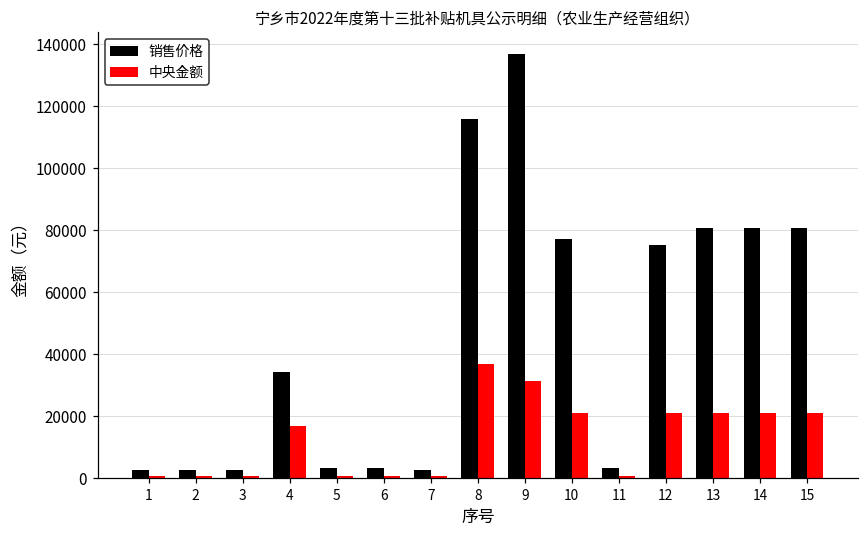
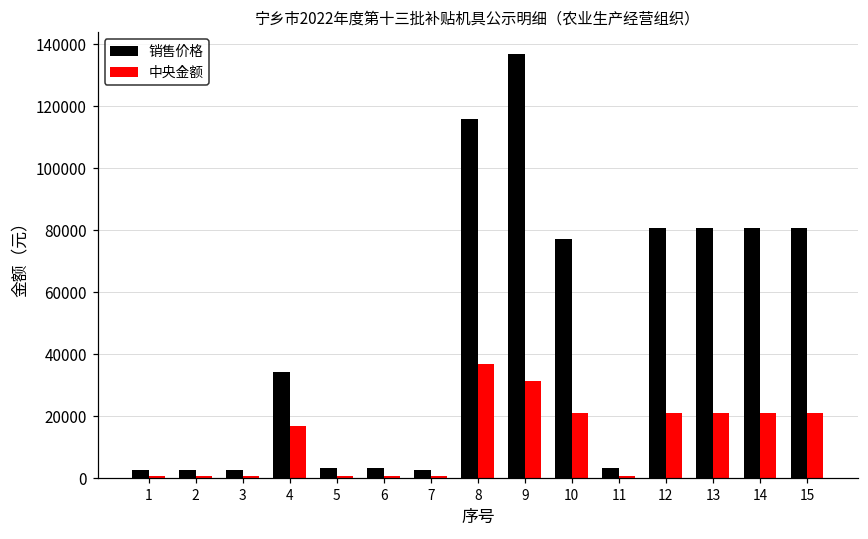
  {
    "销售价格": {
      "1": 3000,
      "2": 3000,
      "3": 3000,
      "4": 34000,
      "5": 3000,
      "6": 3000,
      "7": 3000,
      "8": 116000,
      "9": 137000,
      "10": 77000,
      "11": 3000,
-     "12": 75000,
+     "12": 81000,
      "13": 81000,
      "14": 81000,
      "15": 81000
    },
    "中央金额": {
      "4": 17000,
      "8": 37000,
      "9": 31000,
      "10": 21000,
      "12": 21000,
      "13": 21000,
      "14": 21000,
      "15": 21000
    }
  }
